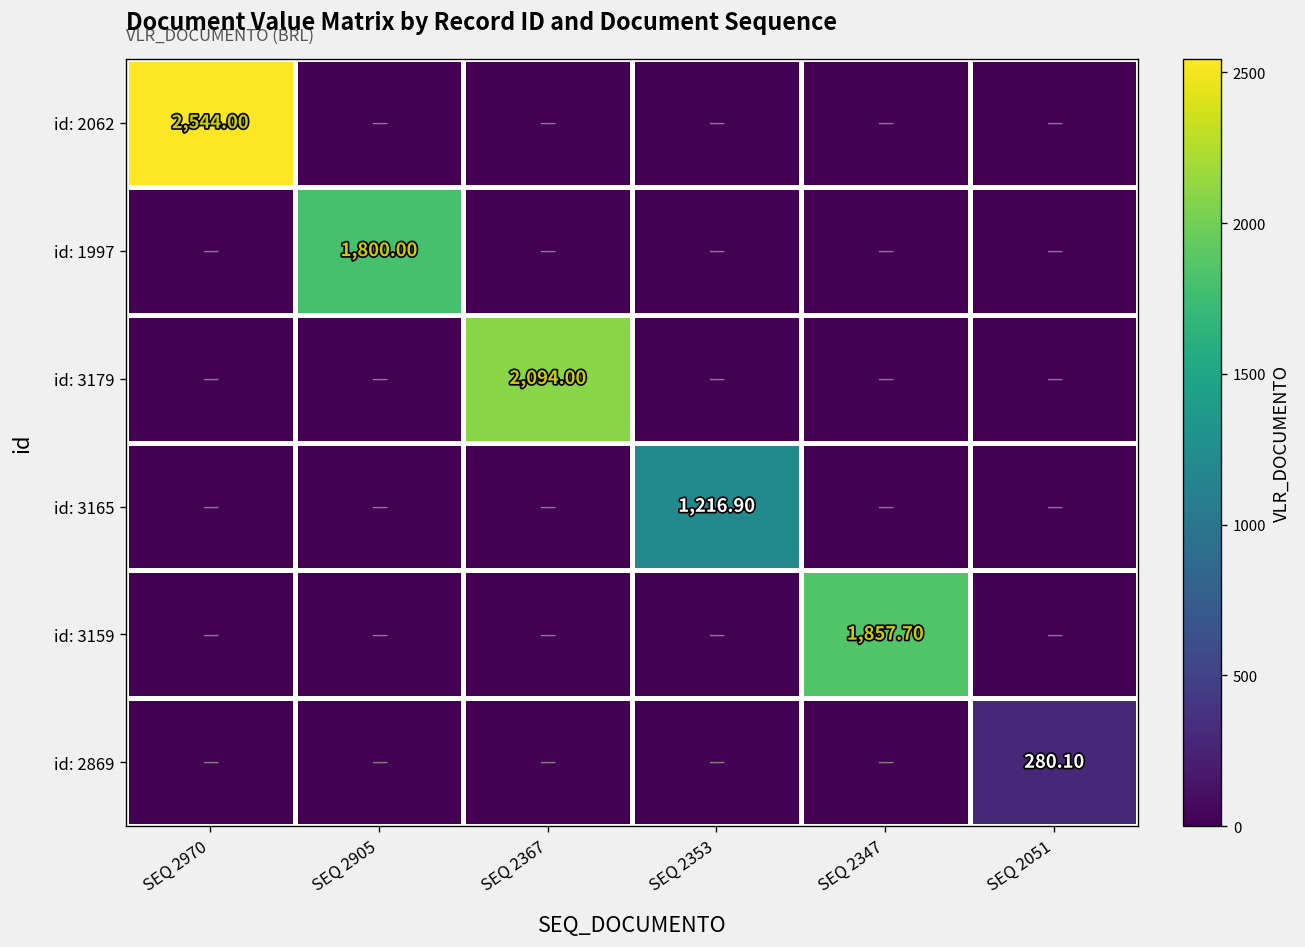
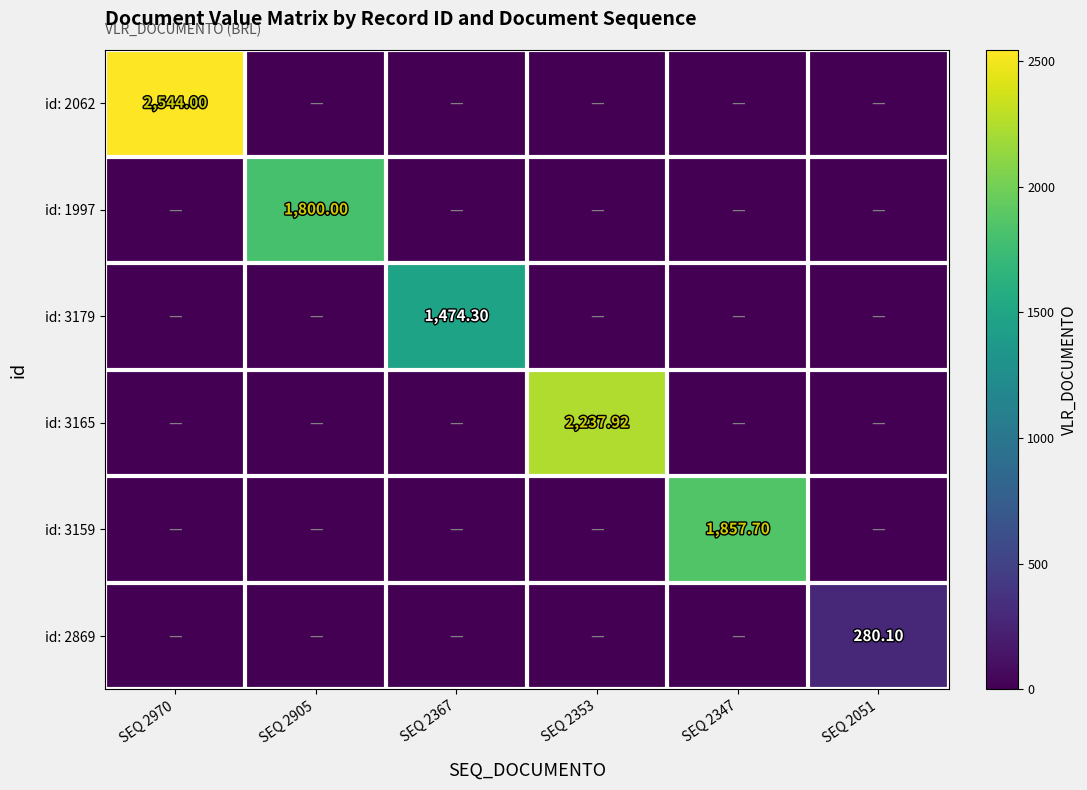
  {
    "id: 2062": {
      "SEQ 2970": "2,544.00"
    },
    "id: 1997": {
      "SEQ 2905": "1,800.00"
    },
    "id: 3179": {
-     "SEQ 2367": "2,094.00"
+     "SEQ 2367": "1,474.30"
    },
    "id: 3165": {
-     "SEQ 2353": "1,216.90"
+     "SEQ 2353": "2,237.92"
    },
    "id: 3159": {
      "SEQ 2347": "1,857.70"
    },
    "id: 2869": {
      "SEQ 2051": "280.10"
    }
  }
